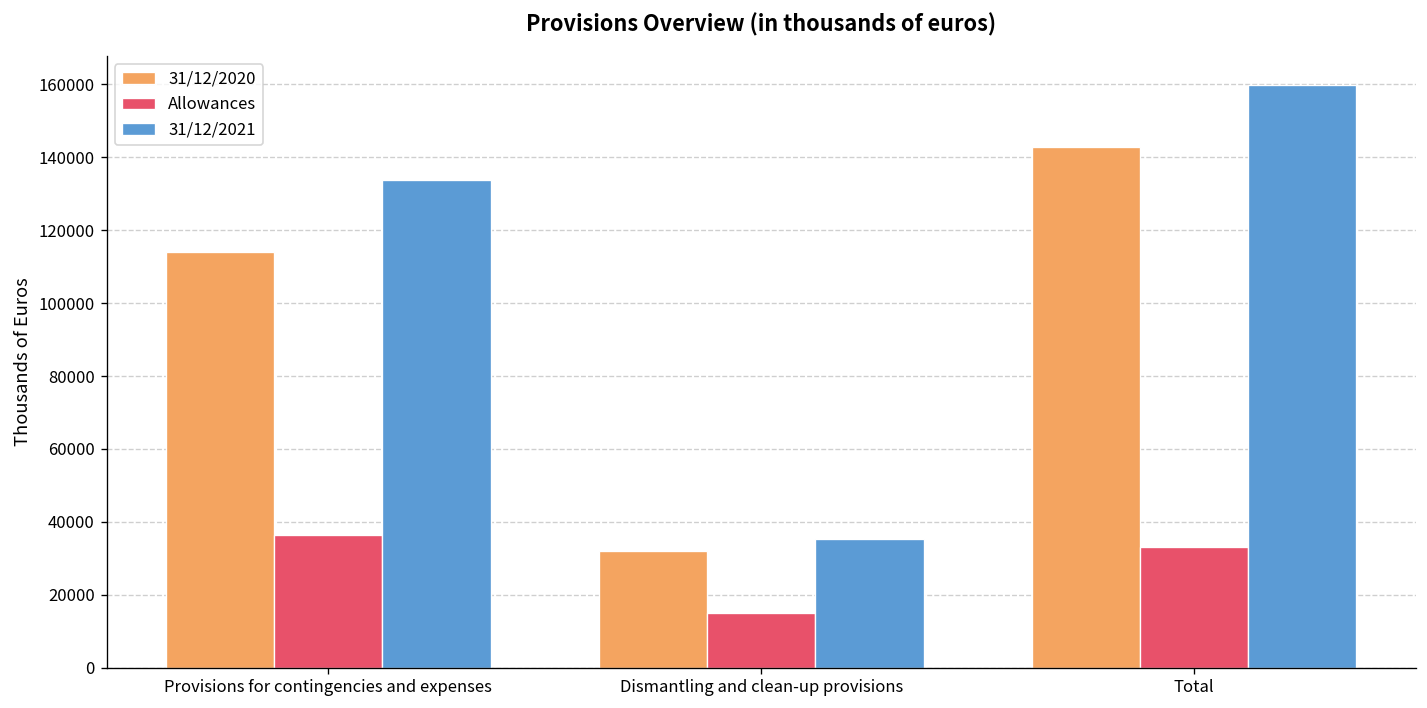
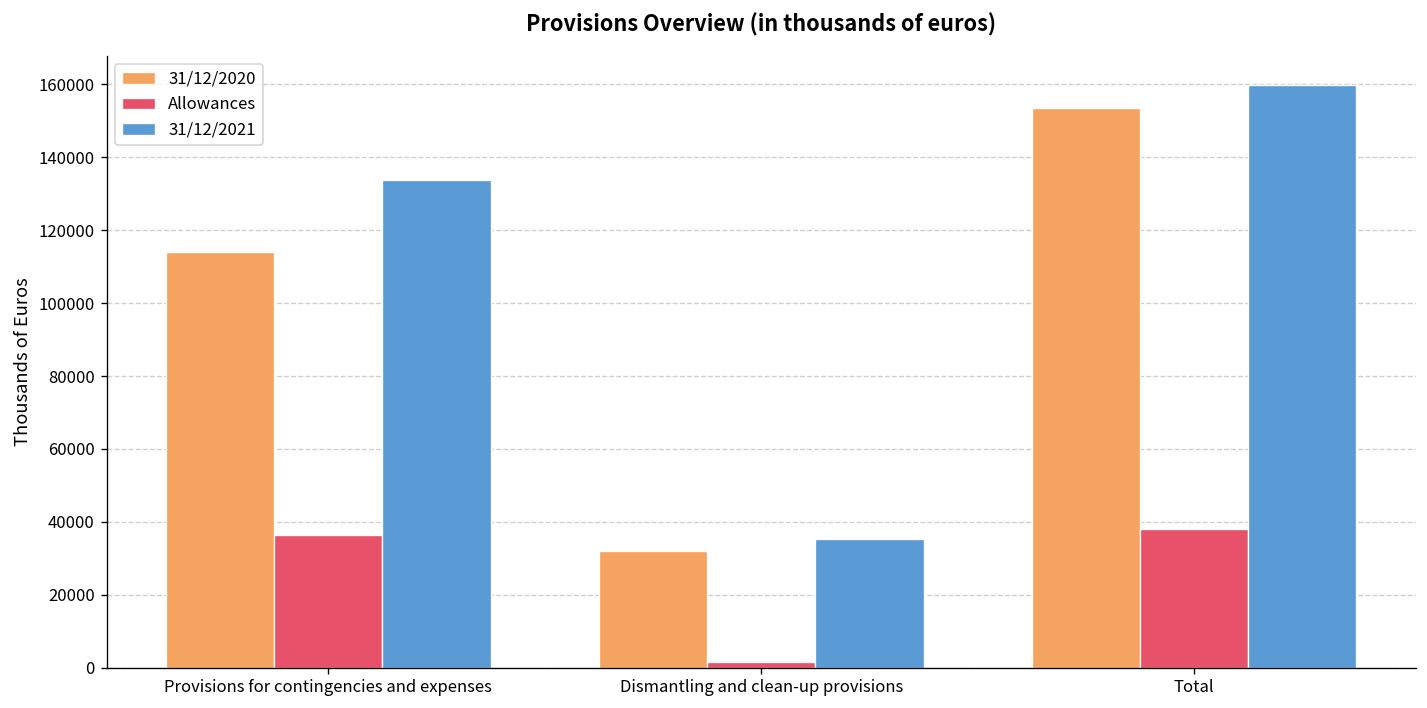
  {
    "31/12/2020": {
      "Provisions for contingencies and expenses": 114000,
      "Dismantling and clean-up provisions": 32000,
-     "Total": 143000
+     "Total": 154000
    },
    "Allowances": {
      "Provisions for contingencies and expenses": 36000,
-     "Dismantling and clean-up provisions": 15000,
-     "Total": 33000
+     "Dismantling and clean-up provisions": 2000,
+     "Total": 38000
    },
    "31/12/2021": {
      "Provisions for contingencies and expenses": 134000,
      "Dismantling and clean-up provisions": 35000,
      "Total": 160000
    }
  }
